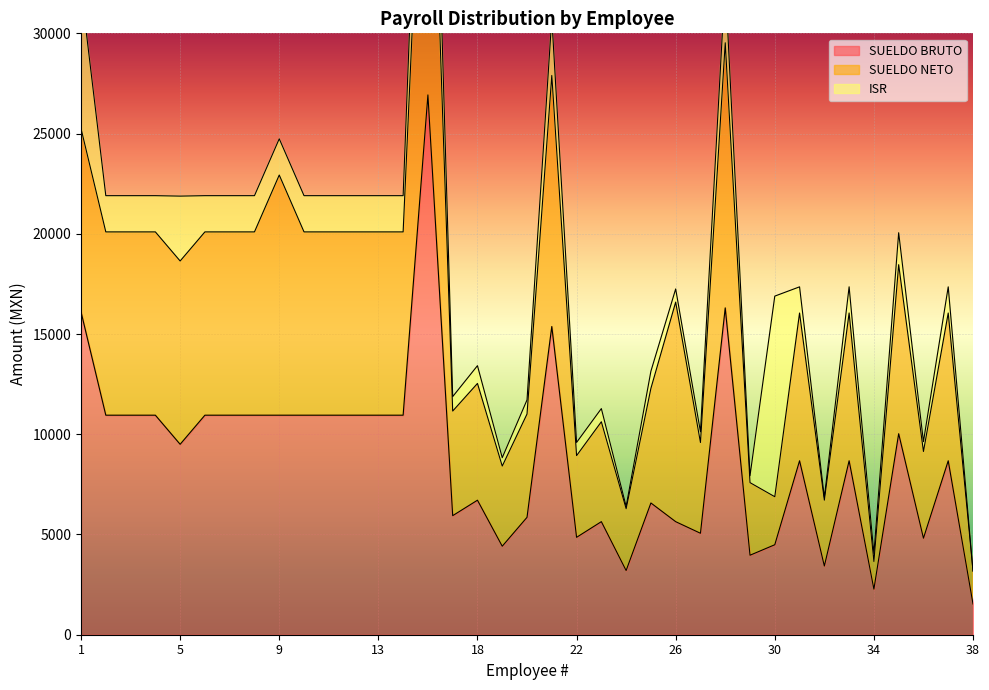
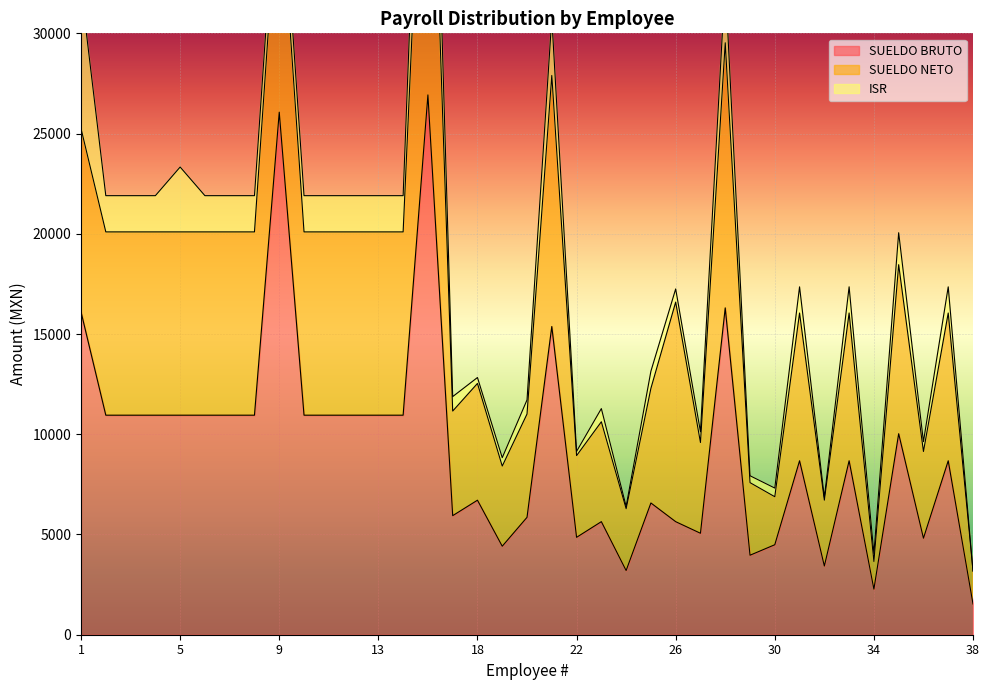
  {
    "SUELDO BRUTO": {
      "1": 16100,
-     "5": 9500,
-     "9": 11000,
+     "5": 11000,
+     "9": 26100,
      "13": 11000,
      "18": 6700,
      "22": 4900,
      "26": 5600,
      "30": 4500,
      "34": 2300,
      "38": 1500
    },
    "SUELDO NETO": {
      "1": 9100,
      "5": 9100,
      "13": 9100,
      "18": 5800,
      "22": 4100,
      "26": 11000,
      "30": 2400,
      "34": 1400
    },
    "ISR": {
      "5": 3200,
      "13": 1800,
-     "18": 900,
-     "22": 700,
+     "18": 300,
+     "22": 200,
      "26": 700,
-     "30": 10000,
+     "30": 400,
      "34": 400
    }
  }
